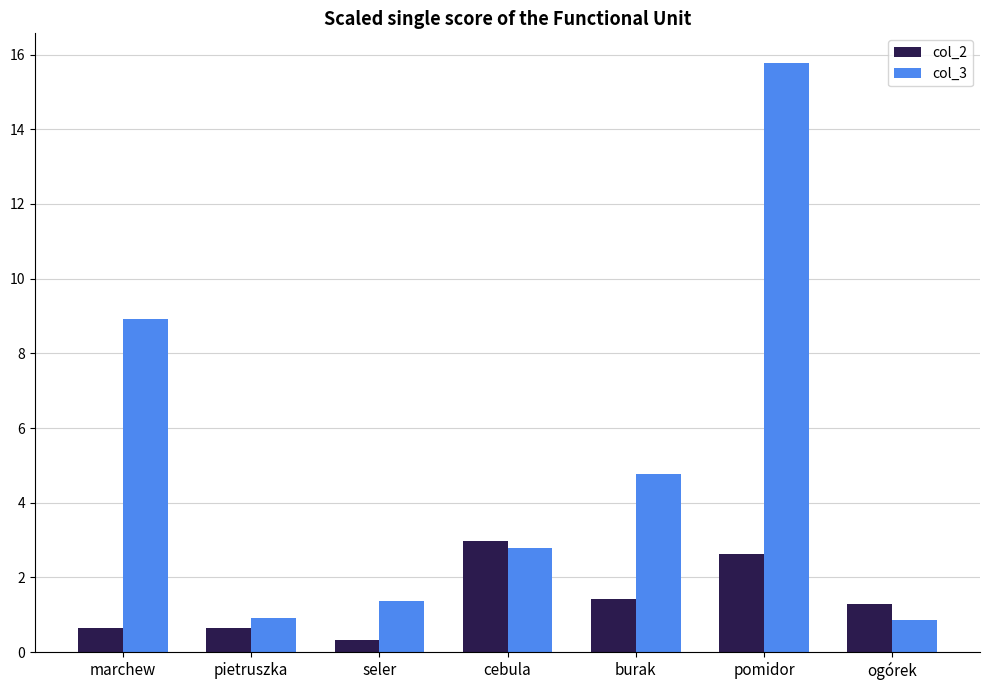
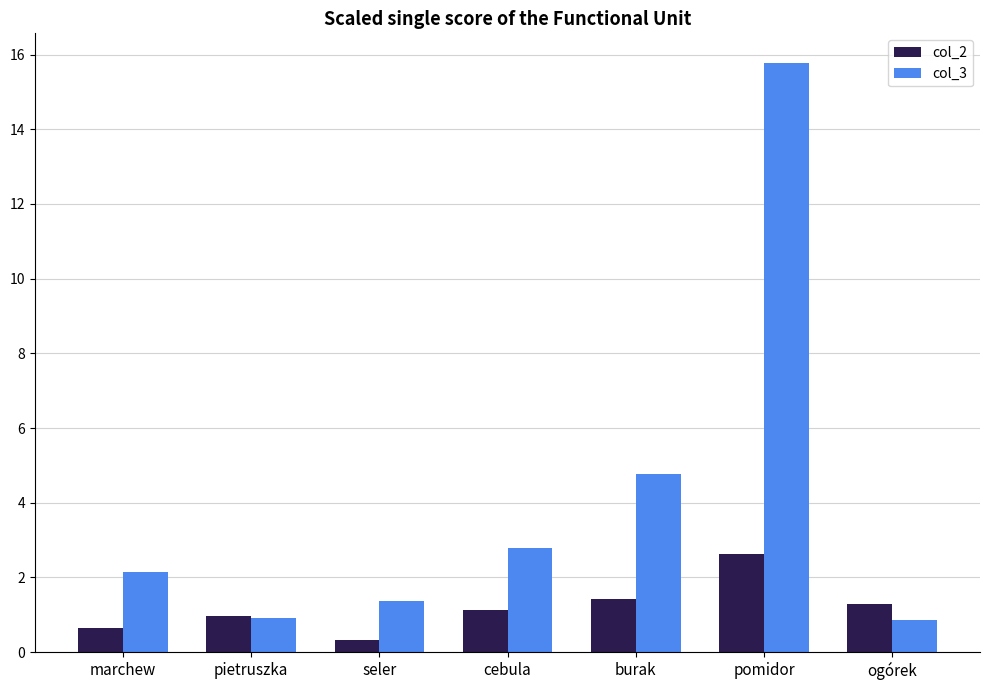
  {
    "col_2": {
      "marchew": 0.6,
-     "pietruszka": 0.7,
+     "pietruszka": 1.0,
      "seler": 0.3,
-     "cebula": 3.0,
+     "cebula": 1.1,
      "burak": 1.4,
      "pomidor": 2.6,
      "ogórek": 1.3
    },
    "col_3": {
-     "marchew": 8.9,
+     "marchew": 2.2,
      "pietruszka": 0.9,
      "seler": 1.4,
      "cebula": 2.8,
      "burak": 4.8,
      "pomidor": 15.8,
      "ogórek": 0.9
    }
  }
